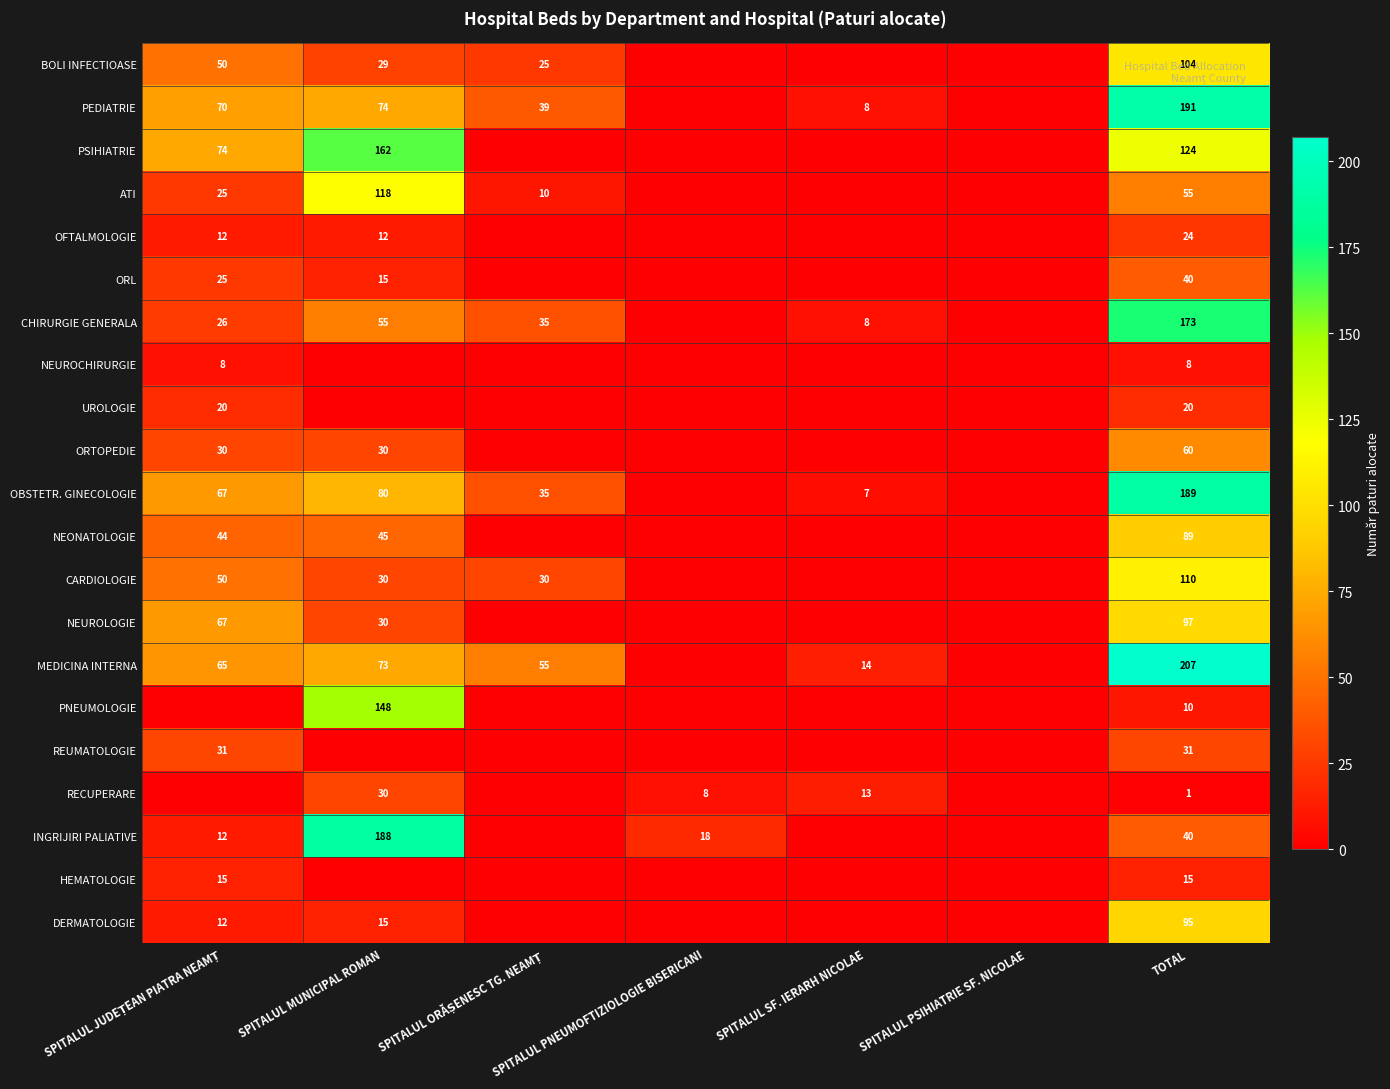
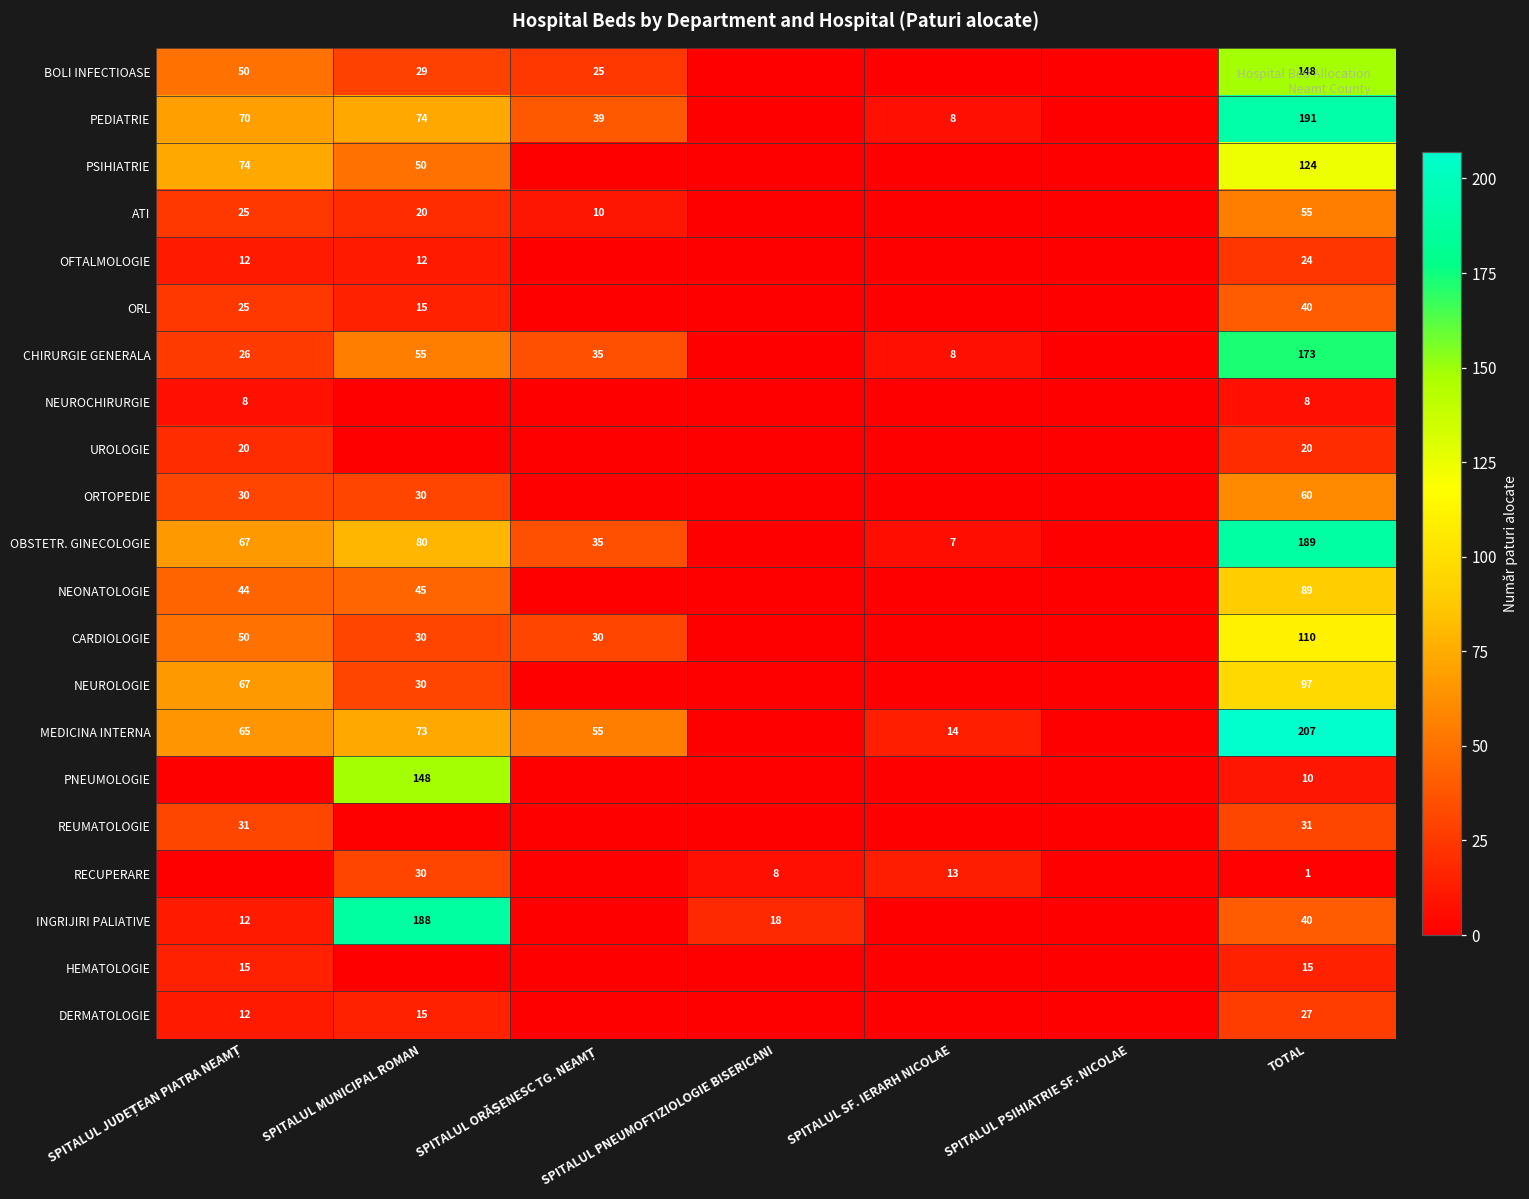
  {
    "BOLI INFECTIOASE": {
      "SPITALUL JUDEȚEAN PIATRA NEAMȚ": 50,
      "SPITALUL MUNICIPAL ROMAN": 29,
      "SPITALUL ORĂȘENESC TG. NEAMȚ": 25,
-     "TOTAL": 104
+     "TOTAL": 148
    },
    "PEDIATRIE": {
      "SPITALUL JUDEȚEAN PIATRA NEAMȚ": 70,
      "SPITALUL MUNICIPAL ROMAN": 74,
      "SPITALUL ORĂȘENESC TG. NEAMȚ": 39,
      "SPITALUL SF. IERARH NICOLAE": 8,
      "TOTAL": 191
    },
    "PSIHIATRIE": {
      "SPITALUL JUDEȚEAN PIATRA NEAMȚ": 74,
-     "SPITALUL MUNICIPAL ROMAN": 162,
+     "SPITALUL MUNICIPAL ROMAN": 50,
      "TOTAL": 124
    },
    "ATI": {
      "SPITALUL JUDEȚEAN PIATRA NEAMȚ": 25,
-     "SPITALUL MUNICIPAL ROMAN": 118,
+     "SPITALUL MUNICIPAL ROMAN": 20,
      "SPITALUL ORĂȘENESC TG. NEAMȚ": 10,
      "TOTAL": 55
    },
    "OFTALMOLOGIE": {
      "SPITALUL JUDEȚEAN PIATRA NEAMȚ": 12,
      "SPITALUL MUNICIPAL ROMAN": 12,
      "TOTAL": 24
    },
    "ORL": {
      "SPITALUL JUDEȚEAN PIATRA NEAMȚ": 25,
      "SPITALUL MUNICIPAL ROMAN": 15,
      "TOTAL": 40
    },
    "CHIRURGIE GENERALA": {
      "SPITALUL JUDEȚEAN PIATRA NEAMȚ": 26,
      "SPITALUL MUNICIPAL ROMAN": 55,
      "SPITALUL ORĂȘENESC TG. NEAMȚ": 35,
      "SPITALUL SF. IERARH NICOLAE": 8,
      "TOTAL": 173
    },
    "NEUROCHIRURGIE": {
      "SPITALUL JUDEȚEAN PIATRA NEAMȚ": 8,
      "TOTAL": 8
    },
    "UROLOGIE": {
      "SPITALUL JUDEȚEAN PIATRA NEAMȚ": 20,
      "TOTAL": 20
    },
    "ORTOPEDIE": {
      "SPITALUL JUDEȚEAN PIATRA NEAMȚ": 30,
      "SPITALUL MUNICIPAL ROMAN": 30,
      "TOTAL": 60
    },
    "OBSTETR. GINECOLOGIE": {
      "SPITALUL JUDEȚEAN PIATRA NEAMȚ": 67,
      "SPITALUL MUNICIPAL ROMAN": 80,
      "SPITALUL ORĂȘENESC TG. NEAMȚ": 35,
      "SPITALUL SF. IERARH NICOLAE": 7,
      "TOTAL": 189
    },
    "NEONATOLOGIE": {
      "SPITALUL JUDEȚEAN PIATRA NEAMȚ": 44,
      "SPITALUL MUNICIPAL ROMAN": 45,
      "TOTAL": 89
    },
    "CARDIOLOGIE": {
      "SPITALUL JUDEȚEAN PIATRA NEAMȚ": 50,
      "SPITALUL MUNICIPAL ROMAN": 30,
      "SPITALUL ORĂȘENESC TG. NEAMȚ": 30,
      "TOTAL": 110
    },
    "NEUROLOGIE": {
      "SPITALUL JUDEȚEAN PIATRA NEAMȚ": 67,
      "SPITALUL MUNICIPAL ROMAN": 30,
      "TOTAL": 97
    },
    "MEDICINA INTERNA": {
      "SPITALUL JUDEȚEAN PIATRA NEAMȚ": 65,
      "SPITALUL MUNICIPAL ROMAN": 73,
      "SPITALUL ORĂȘENESC TG. NEAMȚ": 55,
      "SPITALUL SF. IERARH NICOLAE": 14,
      "TOTAL": 207
    },
    "PNEUMOLOGIE": {
      "SPITALUL MUNICIPAL ROMAN": 148,
      "TOTAL": 10
    },
    "REUMATOLOGIE": {
      "SPITALUL JUDEȚEAN PIATRA NEAMȚ": 31,
      "TOTAL": 31
    },
    "RECUPERARE": {
      "SPITALUL MUNICIPAL ROMAN": 30,
      "SPITALUL PNEUMOFTIZIOLOGIE BISERICANI": 8,
      "SPITALUL SF. IERARH NICOLAE": 13,
      "TOTAL": 1
    },
    "INGRIJIRI PALIATIVE": {
      "SPITALUL JUDEȚEAN PIATRA NEAMȚ": 12,
      "SPITALUL MUNICIPAL ROMAN": 188,
      "SPITALUL PNEUMOFTIZIOLOGIE BISERICANI": 18,
      "TOTAL": 40
    },
    "HEMATOLOGIE": {
      "SPITALUL JUDEȚEAN PIATRA NEAMȚ": 15,
      "TOTAL": 15
    },
    "DERMATOLOGIE": {
      "SPITALUL JUDEȚEAN PIATRA NEAMȚ": 12,
      "SPITALUL MUNICIPAL ROMAN": 15,
-     "TOTAL": 95
+     "TOTAL": 27
    }
  }
